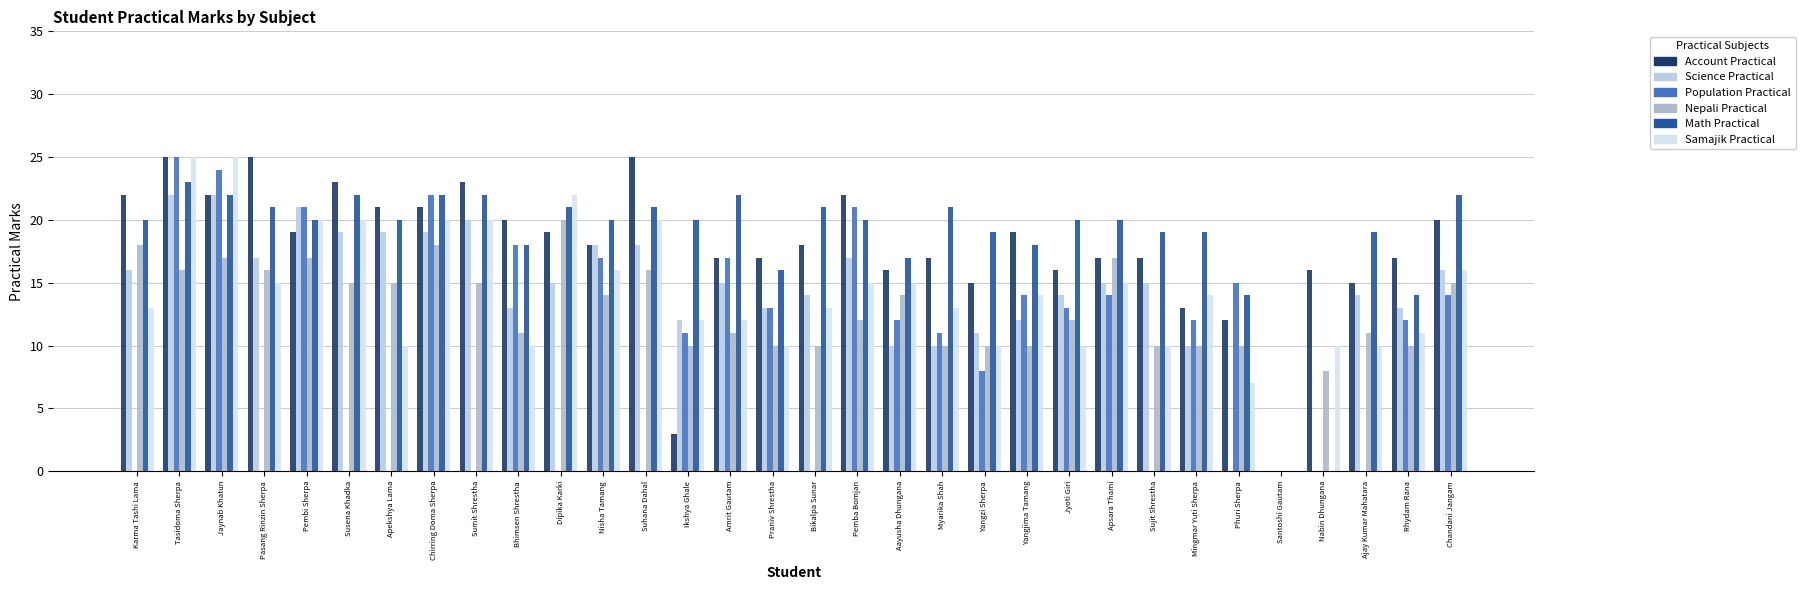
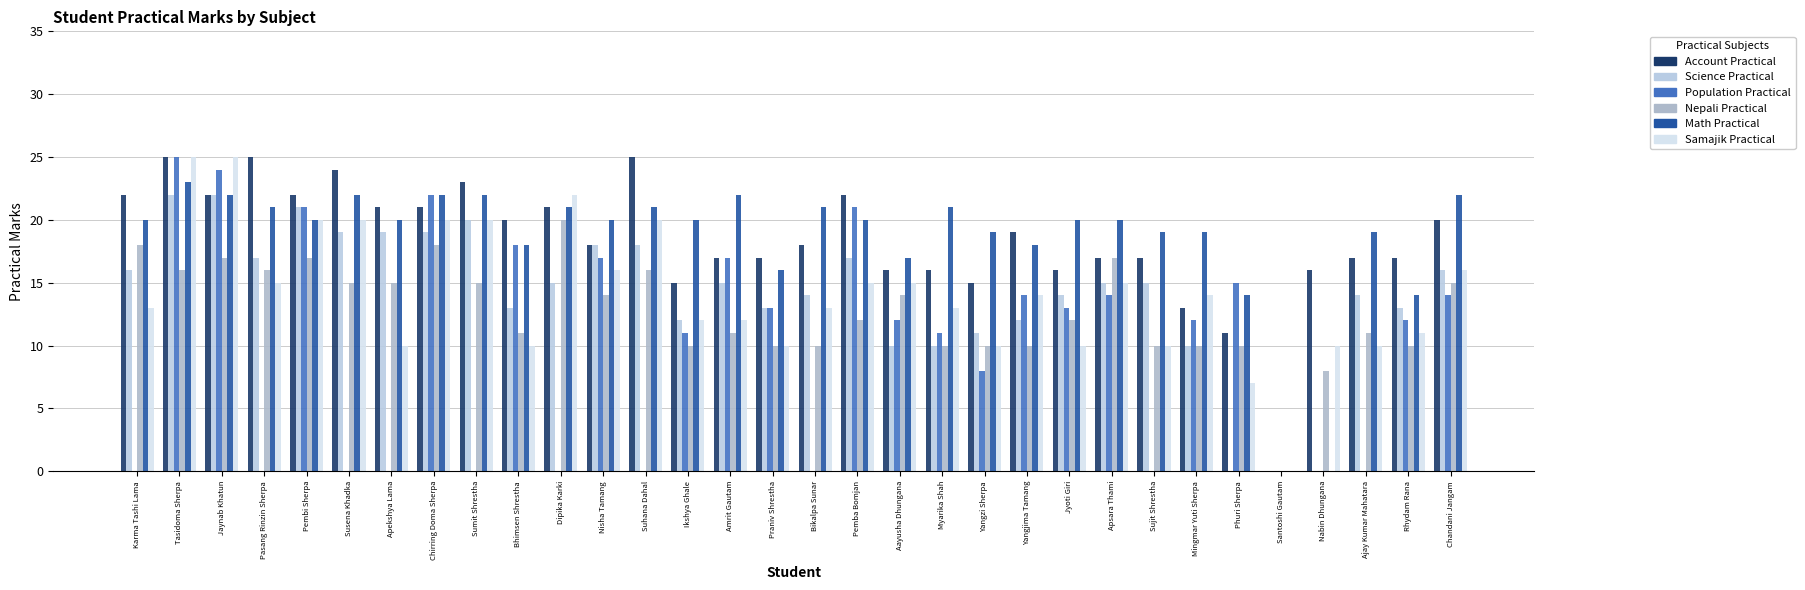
  {
    "Account Practical": {
      "Karma Tashi Lama": 22,
      "Tasidoma Sherpa": 25,
      "Jaynab Khatun": 22,
      "Pasang Rinzin Sherpa": 25,
-     "Pembi Sherpa": 19,
-     "Susena Khadka": 23,
+     "Pembi Sherpa": 22,
+     "Susena Khadka": 24,
      "Apekshya Lama": 21,
      "Chirring Doma Sherpa": 21,
      "Sumit Shrestha": 23,
      "Bhimsen Shrestha": 20,
-     "Dipika Karki": 19,
+     "Dipika Karki": 21,
      "Nisha Tamang": 18,
      "Suhana Dahal": 25,
-     "Ikshya Ghale": 3,
+     "Ikshya Ghale": 15,
      "Amrit Gautam": 17,
      "Praniv Shrestha": 17,
      "Bikalpa Sunar": 18,
      "Pemba Bomjan": 22,
      "Aayusha Dhungana": 16,
-     "Myarika Shah": 17,
+     "Myarika Shah": 16,
      "Yangzi Sherpa": 15,
      "Yangjima Tamang": 19,
      "Jyoti Giri": 16,
      "Apsara Thami": 17,
      "Sujit Shrestha": 17,
      "Mingmar Yuti Sherpa": 13,
-     "Phuri Sherpa": 12,
+     "Phuri Sherpa": 11,
      "Santoshi Gautam": 0,
      "Nabin Dhungana": 16,
-     "Ajay Kumar Mahatara": 15,
+     "Ajay Kumar Mahatara": 17,
      "Rhydam Rana": 17,
      "Chandani Jangam": 20
    }
  }
